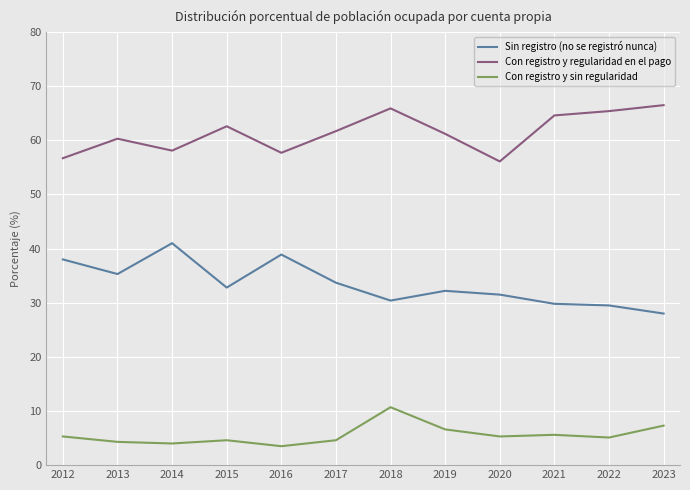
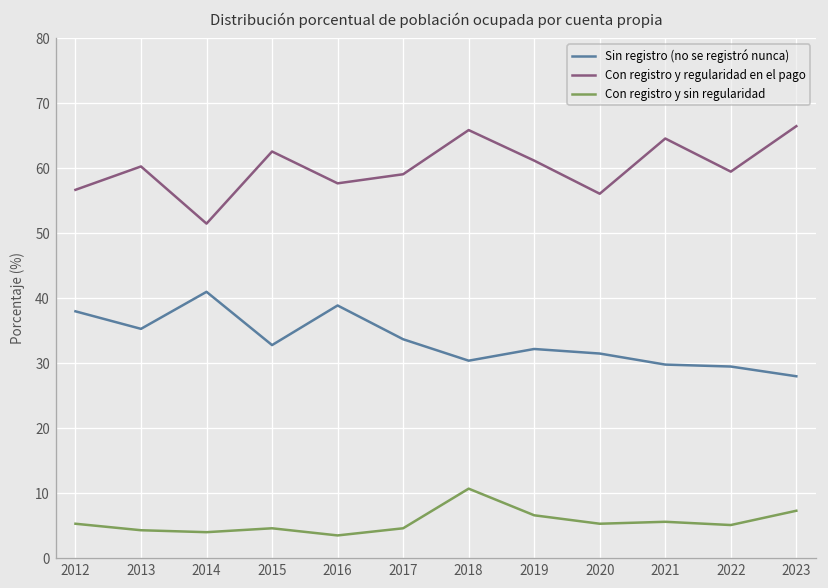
  {
    "Sin registro (no se registró nunca)": {
      "2012": 38,
      "2013": 35,
      "2014": 41,
      "2015": 33,
      "2016": 39,
      "2017": 34,
      "2018": 30,
      "2019": 32,
      "2020": 32,
      "2021": 30,
      "2022": 30,
      "2023": 28
    },
    "Con registro y regularidad en el pago": {
      "2012": 57,
      "2013": 60,
-     "2014": 58,
+     "2014": 52,
      "2015": 63,
      "2016": 58,
-     "2017": 62,
+     "2017": 59,
      "2018": 66,
      "2019": 61,
      "2020": 56,
      "2021": 65,
-     "2022": 65,
+     "2022": 60,
      "2023": 67
    },
    "Con registro y sin regularidad": {
      "2012": 5,
      "2013": 4,
      "2014": 4,
      "2015": 5,
      "2016": 4,
      "2017": 5,
      "2018": 11,
      "2019": 7,
      "2020": 5,
      "2021": 6,
      "2022": 5,
      "2023": 7
    }
  }
